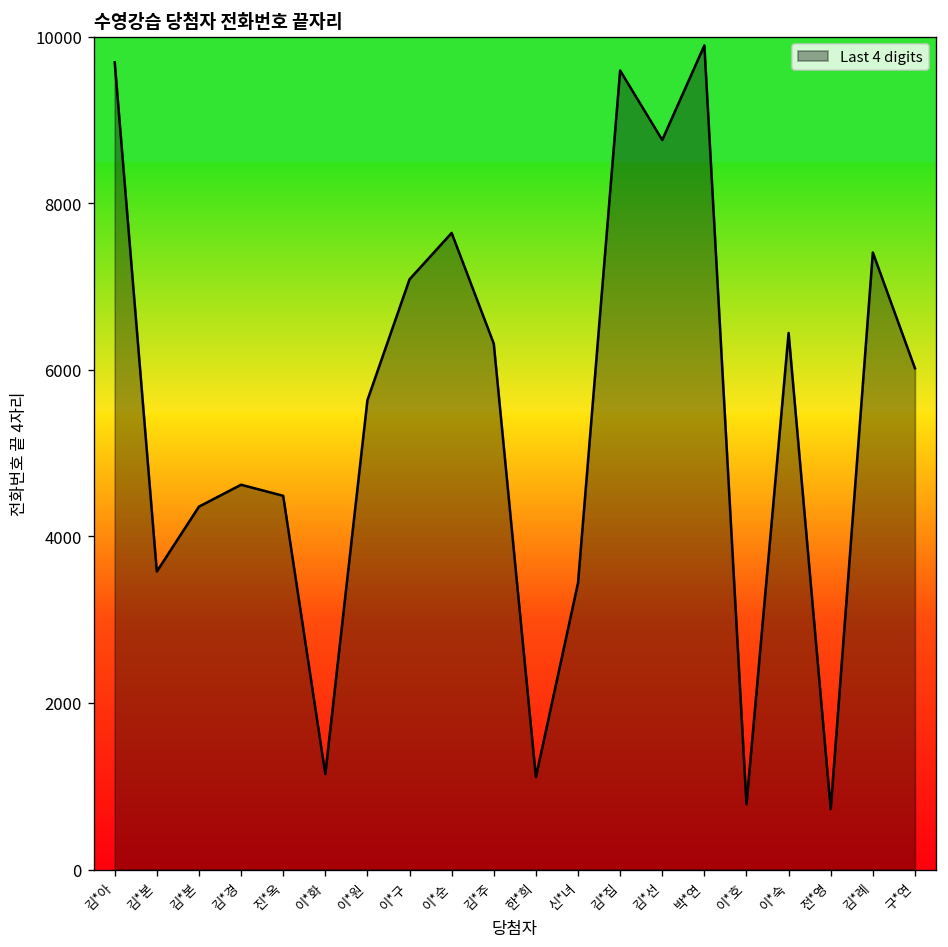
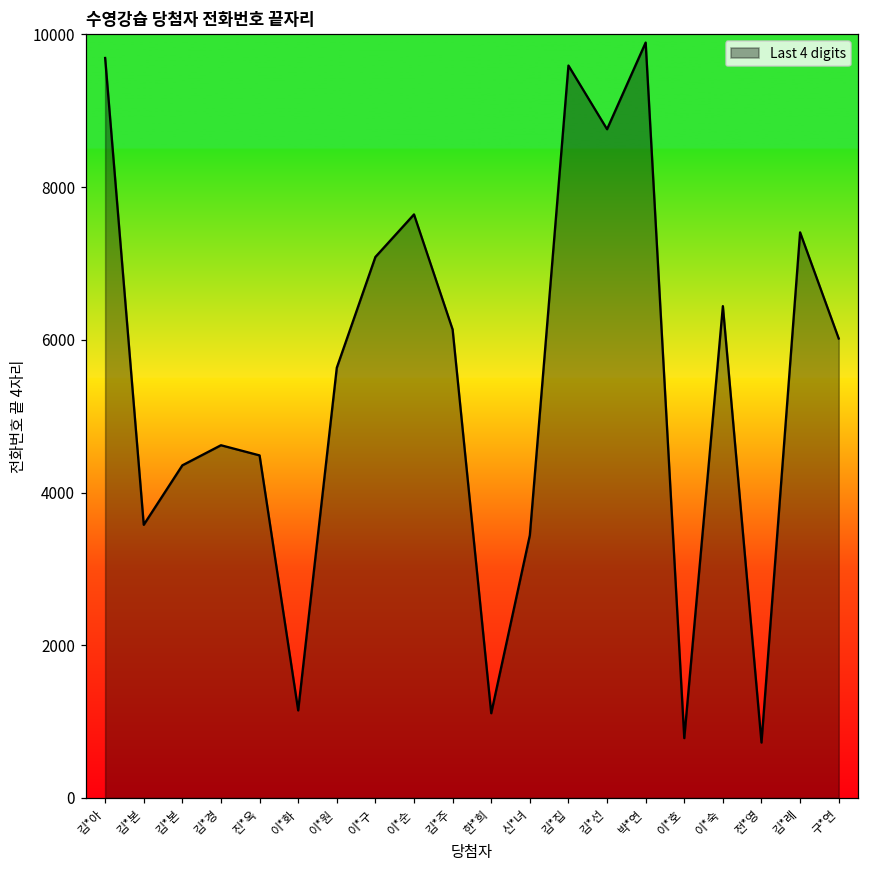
  {
    "김*아": 9700,
    "김*경": 4600,
    "진*옥": 4500,
    "이*화": 1100,
    "이*원": 5600,
    "이*구": 7100,
    "이*순": 7600,
-   "김*주": 6300,
+   "김*주": 6100,
    "한*희": 1100,
    "신*녀": 3400,
    "김*집": 9600,
    "김*선": 8800,
    "박*연": 9900,
    "이*호": 800,
    "이*숙": 6400,
    "전*영": 700,
    "김*례": 7400,
    "구*연": 6000
  }
